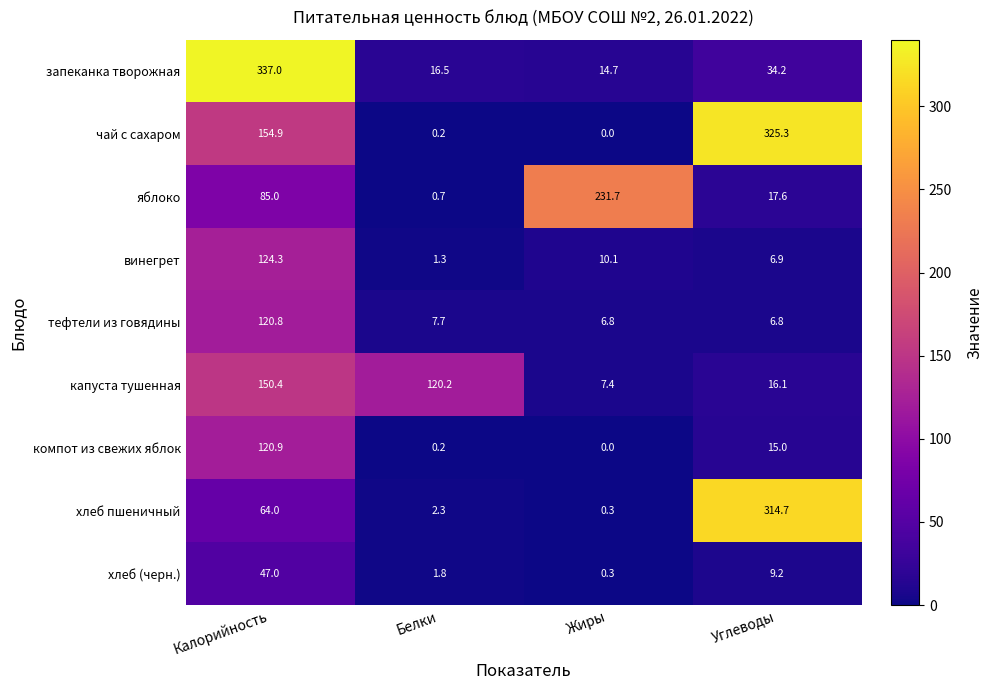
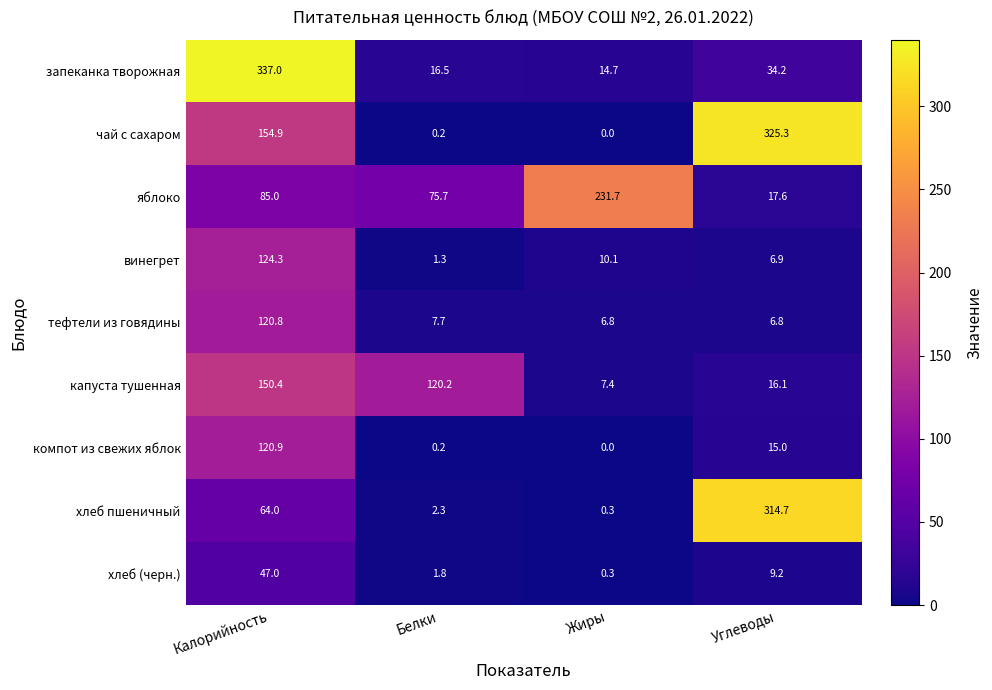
  {
    "запеканка творожная": {
      "Калорийность": 337.0,
      "Белки": 16.5,
      "Жиры": 14.7,
      "Углеводы": 34.2
    },
    "чай с сахаром": {
      "Калорийность": 154.9,
      "Белки": 0.2,
      "Жиры": 0.0,
      "Углеводы": 325.3
    },
    "яблоко": {
      "Калорийность": 85.0,
-     "Белки": 0.7,
+     "Белки": 75.7,
      "Жиры": 231.7,
      "Углеводы": 17.6
    },
    "винегрет": {
      "Калорийность": 124.3,
      "Белки": 1.3,
      "Жиры": 10.1,
      "Углеводы": 6.9
    },
    "тефтели из говядины": {
      "Калорийность": 120.8,
      "Белки": 7.7,
      "Жиры": 6.8,
      "Углеводы": 6.8
    },
    "капуста тушенная": {
      "Калорийность": 150.4,
      "Белки": 120.2,
      "Жиры": 7.4,
      "Углеводы": 16.1
    },
    "компот из свежих яблок": {
      "Калорийность": 120.9,
      "Белки": 0.2,
      "Жиры": 0.0,
      "Углеводы": 15.0
    },
    "хлеб пшеничный": {
      "Калорийность": 64.0,
      "Белки": 2.3,
      "Жиры": 0.3,
      "Углеводы": 314.7
    },
    "хлеб (черн.)": {
      "Калорийность": 47.0,
      "Белки": 1.8,
      "Жиры": 0.3,
      "Углеводы": 9.2
    }
  }
